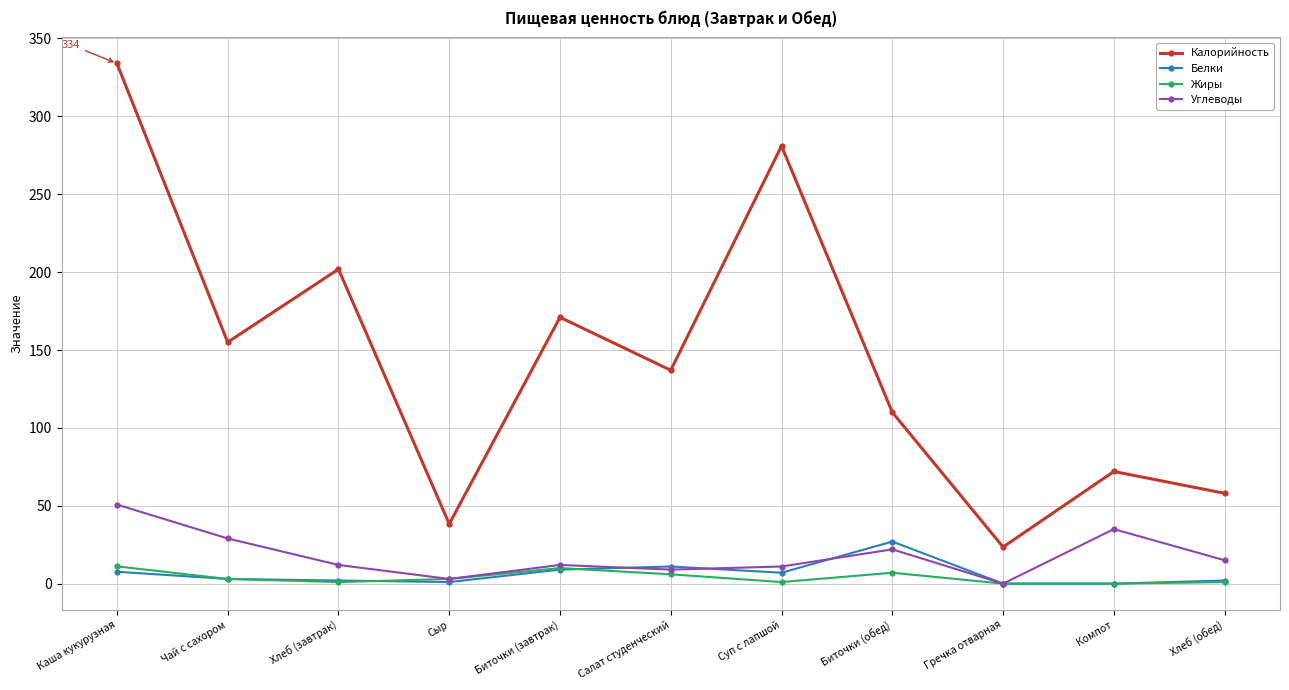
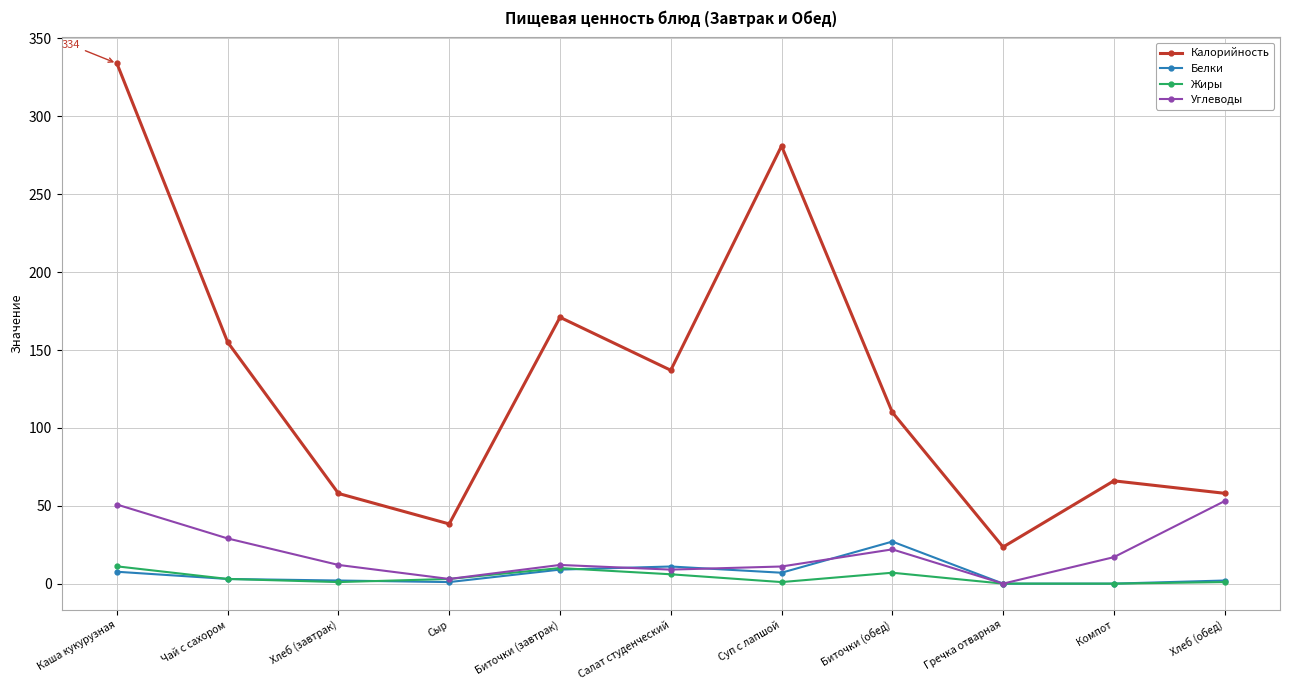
  {
    "Калорийность": {
      "Чай с сахором": 155,
-     "Хлеб (завтрак)": 202,
+     "Хлеб (завтрак)": 58,
      "Сыр": 38,
      "Биточки (завтрак)": 171,
      "Салат студенческий": 137,
      "Суп с лапшой": 281,
      "Биточки (обед)": 110,
      "Гречка отварная": 24,
-     "Компот": 72,
+     "Компот": 66,
      "Хлеб (обед)": 58
    },
    "Белки": {
      "Каша кукурузная": 8,
      "Сыр": 1,
      "Салат студенческий": 11,
      "Суп с лапшой": 7,
      "Биточки (обед)": 27
    },
    "Жиры": {
      "Каша кукурузная": 11,
      "Салат студенческий": 6,
      "Суп с лапшой": 1,
      "Биточки (обед)": 7
    },
    "Углеводы": {
      "Каша кукурузная": 51,
      "Чай с сахором": 29,
      "Хлеб (завтрак)": 12,
      "Биточки (завтрак)": 12,
      "Салат студенческий": 9,
      "Суп с лапшой": 11,
      "Биточки (обед)": 22,
-     "Компот": 35,
-     "Хлеб (обед)": 15
+     "Компот": 17,
+     "Хлеб (обед)": 53
    }
  }
